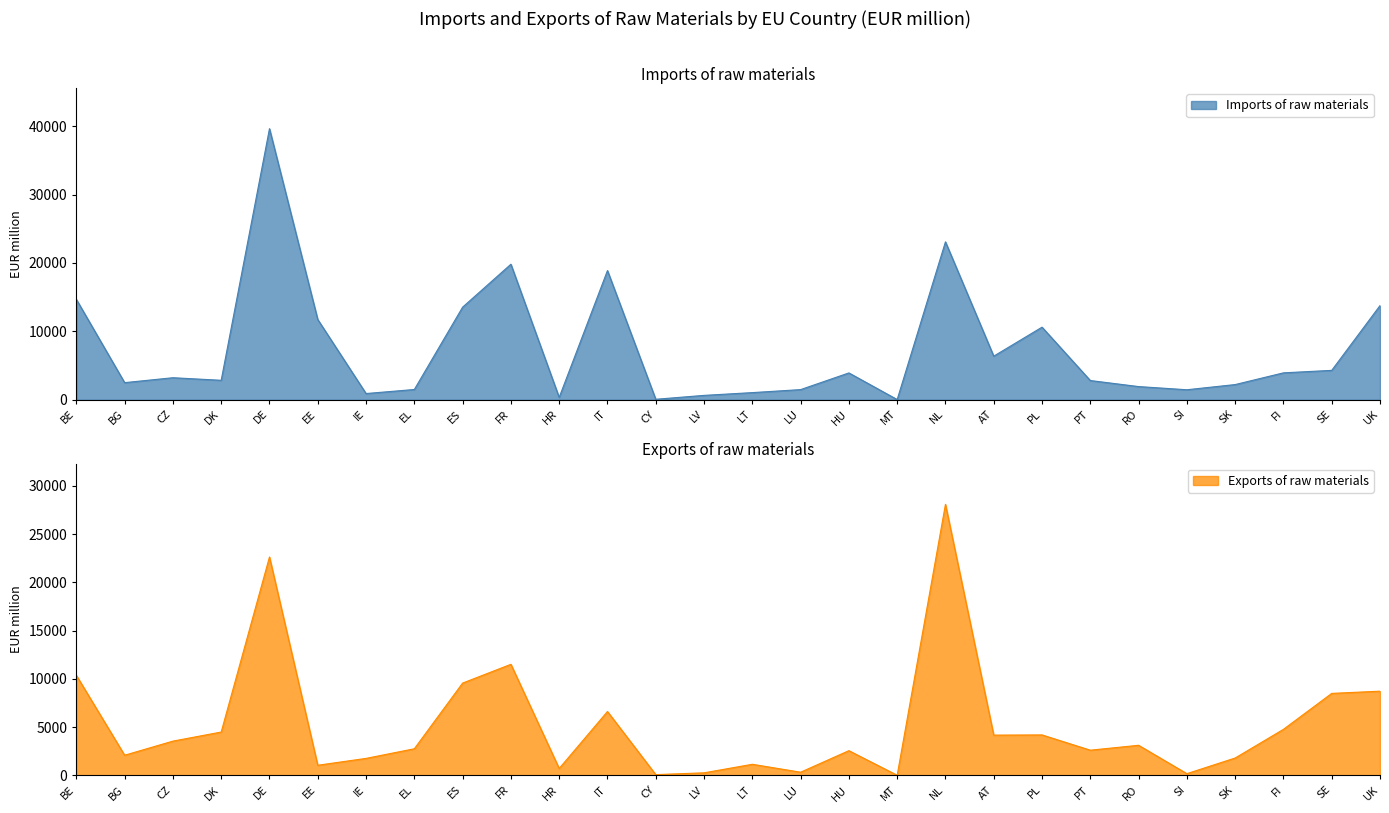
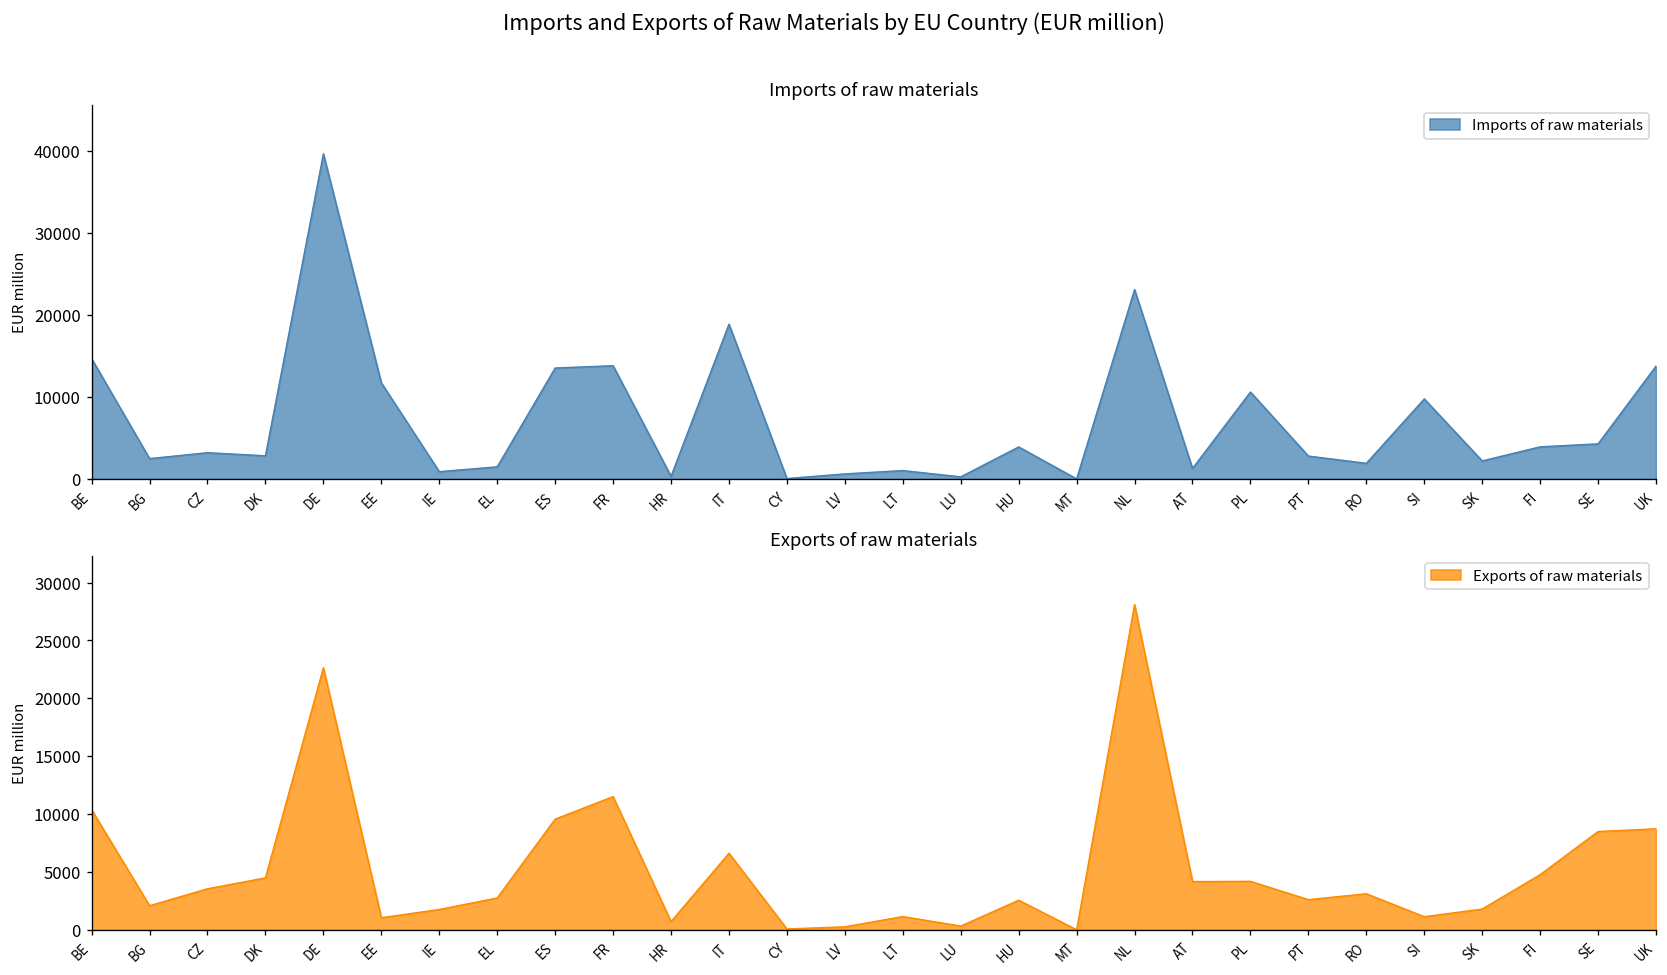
  {
    "Imports of raw materials": {
      "BE": 15000,
      "BG": 3000,
      "CZ": 3000,
      "DK": 3000,
      "DE": 40000,
      "EE": 12000,
      "IE": 1000,
      "EL": 2000,
      "ES": 14000,
-     "FR": 20000,
+     "FR": 14000,
      "HR": 0,
      "IT": 19000,
      "CY": 0,
      "LV": 1000,
      "LT": 1000,
-     "LU": 1000,
+     "LU": 0,
      "HU": 4000,
      "MT": 0,
      "NL": 23000,
-     "AT": 6000,
+     "AT": 1000,
      "PL": 11000,
      "PT": 3000,
      "RO": 2000,
-     "SI": 1000,
+     "SI": 10000,
      "SK": 2000,
      "FI": 4000,
      "SE": 4000,
      "UK": 14000
    },
    "Exports of raw materials": {
      "BE": 10000,
      "BG": 2000,
      "CZ": 4000,
      "DK": 4000,
      "DE": 23000,
      "EE": 1000,
      "IE": 2000,
      "EL": 3000,
      "ES": 10000,
      "FR": 12000,
      "HR": 1000,
      "IT": 7000,
      "CY": 0,
      "LV": 0,
      "LT": 1000,
      "LU": 0,
      "HU": 3000,
      "MT": 0,
      "NL": 28000,
      "AT": 4000,
      "PL": 4000,
      "PT": 3000,
      "RO": 3000,
-     "SI": 0,
+     "SI": 1000,
      "SK": 2000,
      "FI": 5000,
      "SE": 9000,
      "UK": 9000
    }
  }
